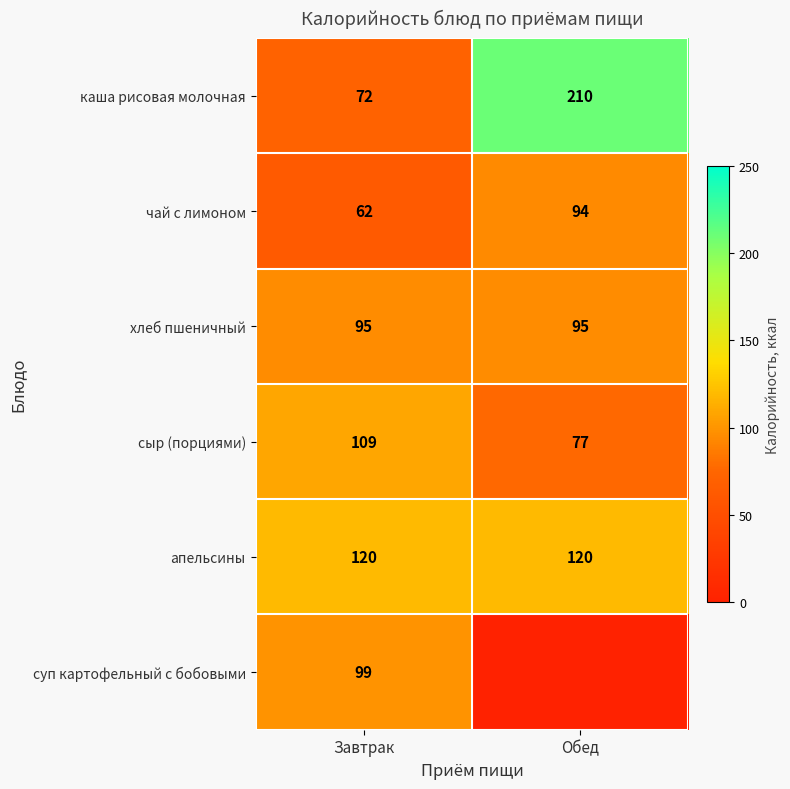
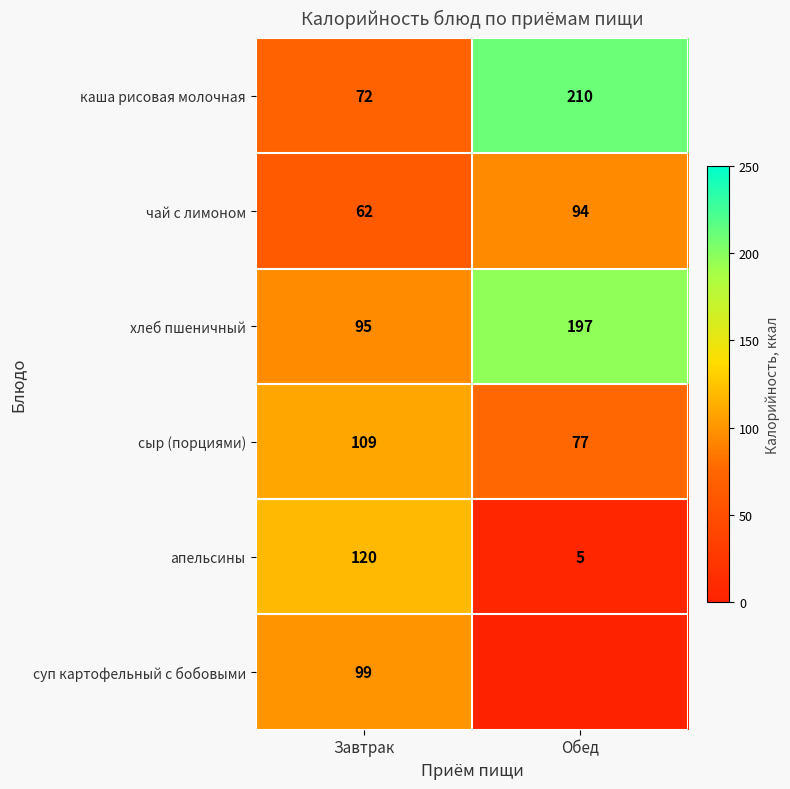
  {
    "каша рисовая молочная": {
      "Завтрак": 72,
      "Обед": 210
    },
    "чай с лимоном": {
      "Завтрак": 62,
      "Обед": 94
    },
    "хлеб пшеничный": {
      "Завтрак": 95,
-     "Обед": 95
+     "Обед": 197
    },
    "сыр (порциями)": {
      "Завтрак": 109,
      "Обед": 77
    },
    "апельсины": {
      "Завтрак": 120,
-     "Обед": 120
+     "Обед": 5
    },
    "суп картофельный с бобовыми": {
      "Завтрак": 99
    }
  }
